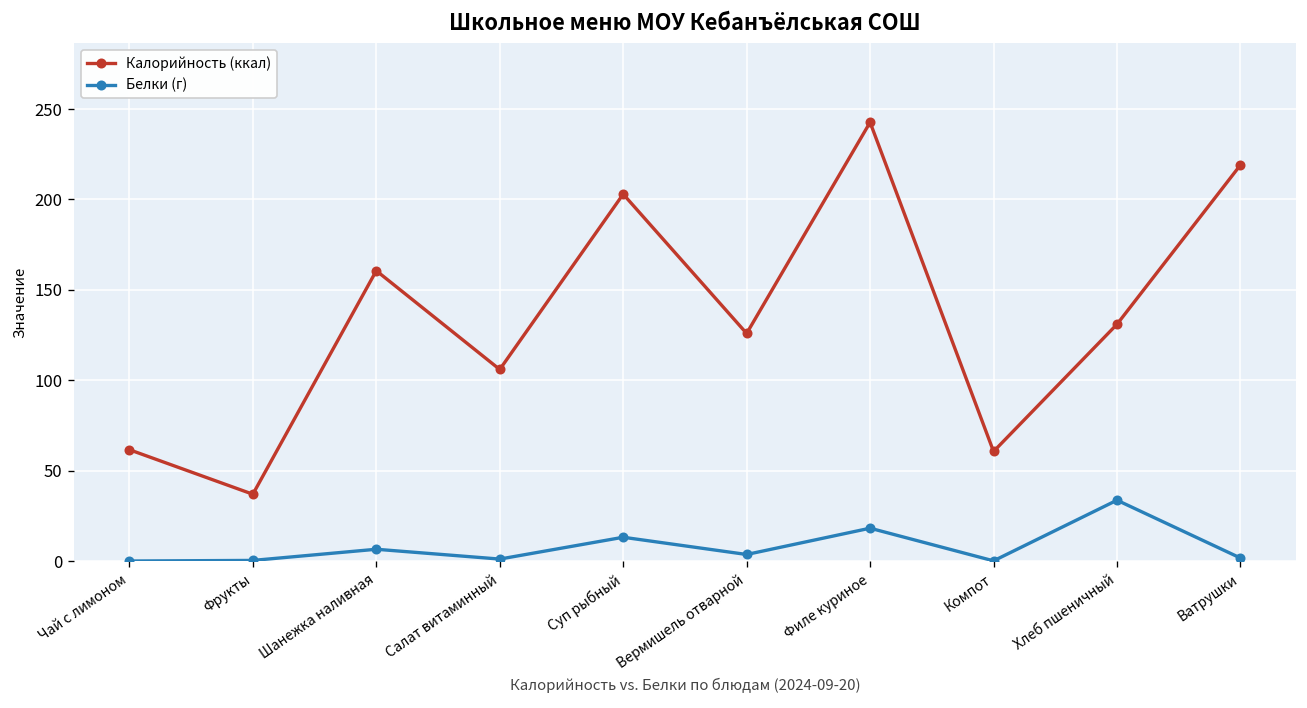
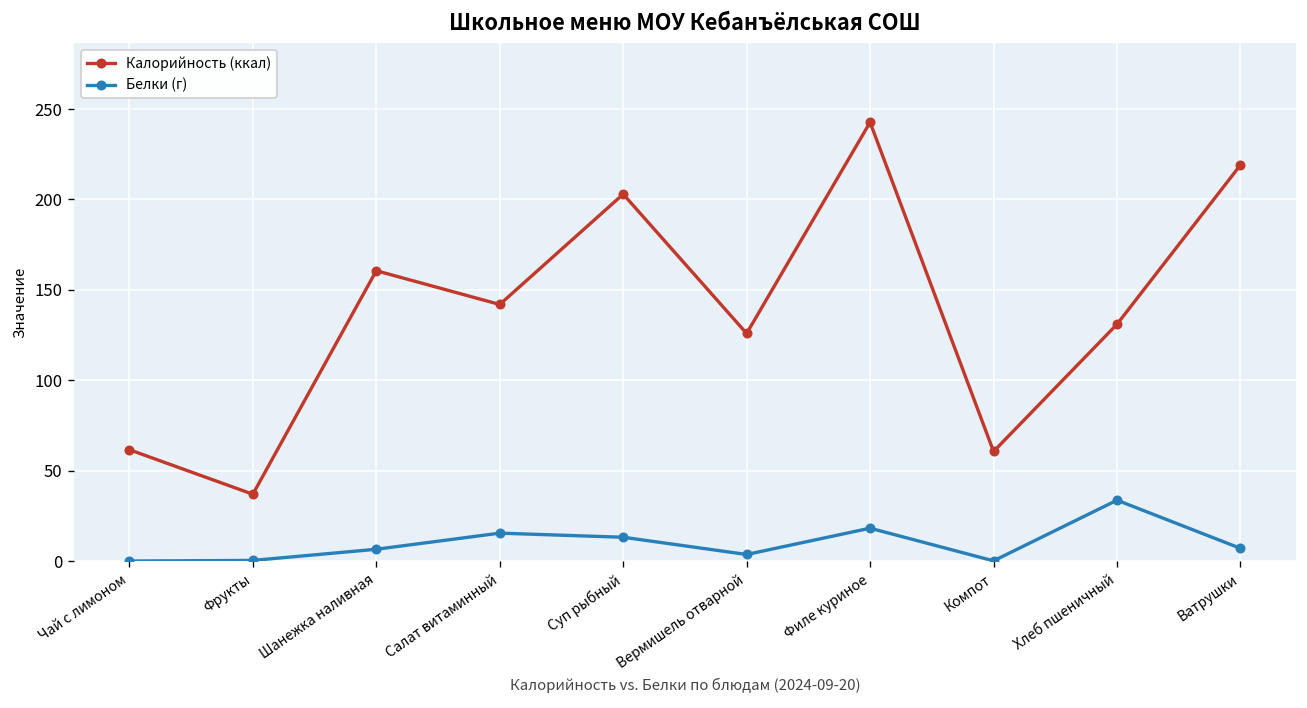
  {
    "Калорийность (ккал)": {
      "Чай с лимоном": 62,
      "Фрукты": 37,
      "Шанежка наливная": 161,
-     "Салат витаминный": 106,
+     "Салат витаминный": 142,
      "Суп рыбный": 203,
      "Вермишель отварной": 126,
      "Филе куриное": 243,
      "Компот": 61,
      "Хлеб пшеничный": 131,
      "Ватрушки": 219
    },
    "Белки (г)": {
      "Чай с лимоном": 0,
      "Фрукты": 0,
      "Шанежка наливная": 7,
-     "Салат витаминный": 1,
+     "Салат витаминный": 15,
      "Суп рыбный": 13,
      "Вермишель отварной": 4,
      "Филе куриное": 18,
      "Компот": 0,
      "Хлеб пшеничный": 34,
-     "Ватрушки": 2
+     "Ватрушки": 7
    }
  }
